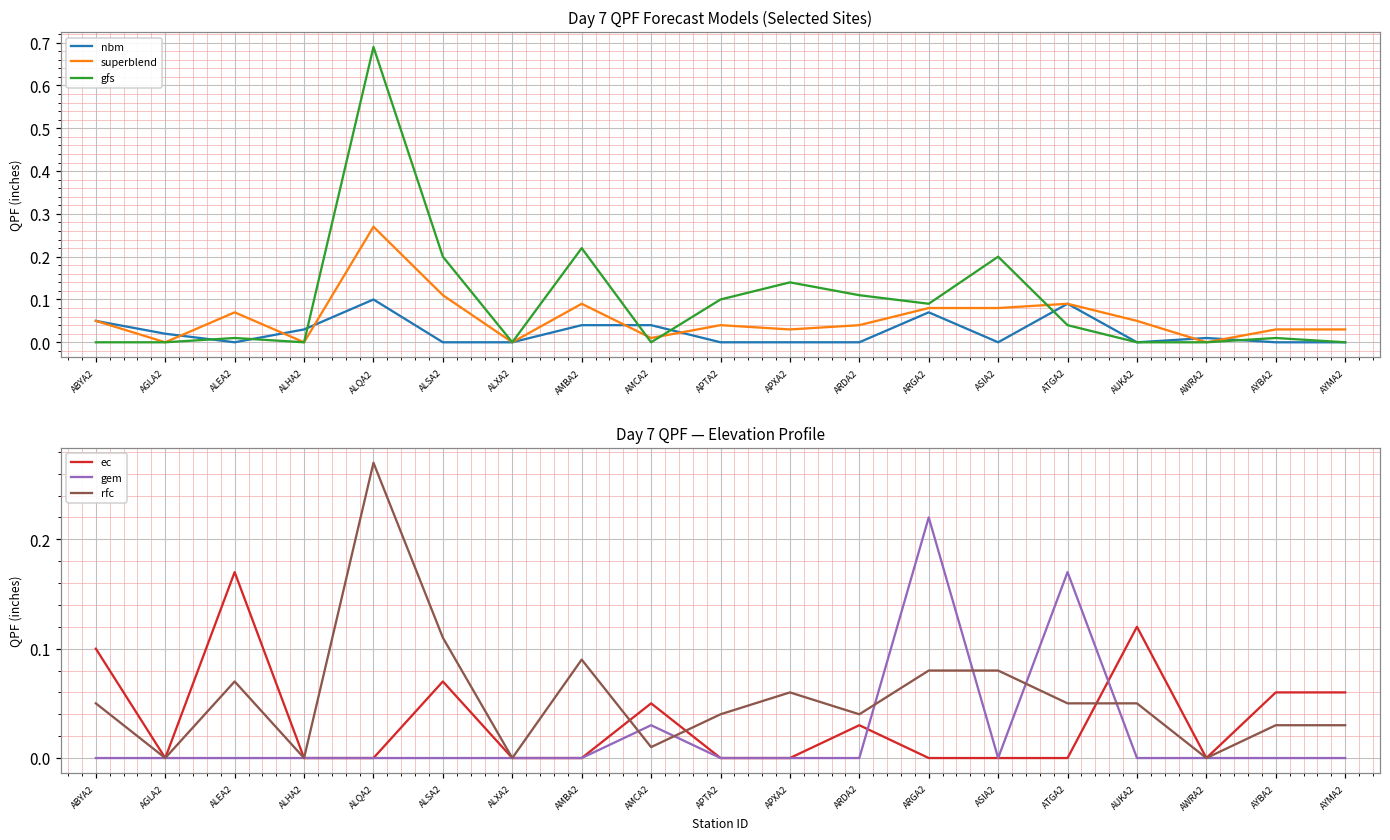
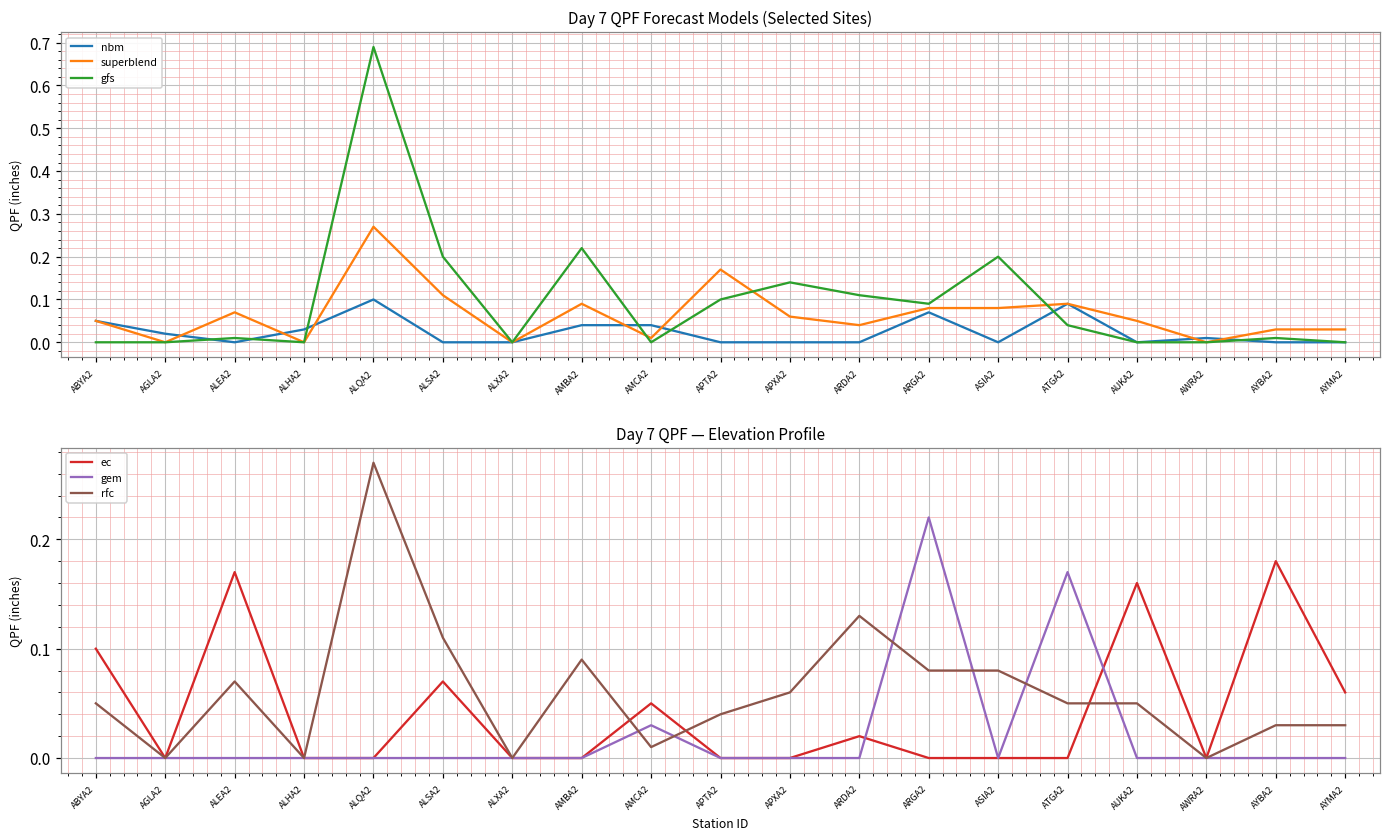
  {
    "Day 7 QPF Forecast Models (Selected Sites)": {
      "nbm": {
        "AGLA2": 0.02,
        "ALEA2": 0.00,
        "ALHA2": 0.03,
        "ALQA2": 0.10,
        "ALSA2": 0.00,
        "AMBA2": 0.04,
        "AMCA2": 0.04,
        "APTA2": 0.00,
        "APXA2": 0.00,
        "ARDA2": 0.00,
        "ARGA2": 0.07,
        "ASIA2": 0.00,
        "AWRA2": 0.01,
        "AYBA2": 0.00
      },
      "superblend": {
        "ALEA2": 0.07,
        "ALQA2": 0.27,
        "ALSA2": 0.11,
        "AMBA2": 0.09,
        "AMCA2": 0.01,
-       "APTA2": 0.04,
-       "APXA2": 0.03,
+       "APTA2": 0.17,
+       "APXA2": 0.06,
        "ARDA2": 0.04,
        "ARGA2": 0.08,
        "ASIA2": 0.08,
        "AUKA2": 0.05,
        "AYBA2": 0.03,
        "AYMA2": 0.03
      },
      "gfs": {
        "ABYA2": 0.00,
        "ALEA2": 0.01,
        "ALQA2": 0.69,
        "ALSA2": 0.20,
        "AMBA2": 0.22,
        "AMCA2": 0.00,
        "APTA2": 0.10,
        "APXA2": 0.14,
        "ARDA2": 0.11,
        "ARGA2": 0.09,
        "ASIA2": 0.20,
        "ATGA2": 0.04,
        "AYBA2": 0.01
      }
    },
    "Day 7 QPF — Elevation Profile": {
      "ec": {
        "ABYA2": 0.10,
        "ALEA2": 0.17,
        "ALSA2": 0.07,
        "AMCA2": 0.05,
-       "ARDA2": 0.03,
+       "ARDA2": 0.02,
        "ARGA2": 0.00,
        "ATGA2": 0.00,
-       "AUKA2": 0.12,
-       "AYBA2": 0.06,
+       "AUKA2": 0.16,
+       "AYBA2": 0.18,
        "AYMA2": 0.06
      },
      "gem": {
        "ABYA2": 0.00,
        "ALEA2": 0.00,
        "ALSA2": 0.00,
        "AMCA2": 0.03,
        "ARDA2": 0.00,
        "ARGA2": 0.22,
        "ATGA2": 0.17,
        "AUKA2": 0.00,
        "AYBA2": 0.00,
        "AYMA2": 0.00
      },
      "rfc": {
        "ABYA2": 0.05,
        "ALEA2": 0.07,
        "ALQA2": 0.27,
        "ALSA2": 0.11,
        "AMBA2": 0.09,
        "AMCA2": 0.01,
        "APTA2": 0.04,
        "APXA2": 0.06,
-       "ARDA2": 0.04,
+       "ARDA2": 0.13,
        "ARGA2": 0.08,
        "ASIA2": 0.08,
        "ATGA2": 0.05,
        "AUKA2": 0.05,
        "AYBA2": 0.03,
        "AYMA2": 0.03
      }
    }
  }
